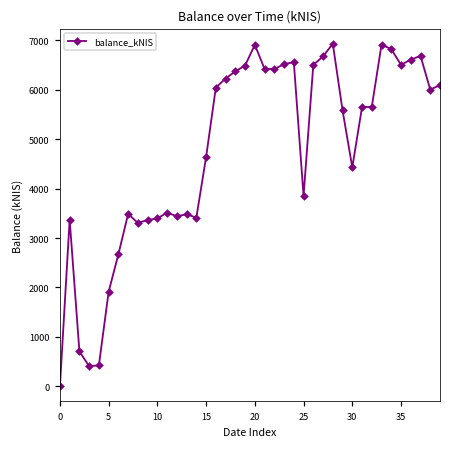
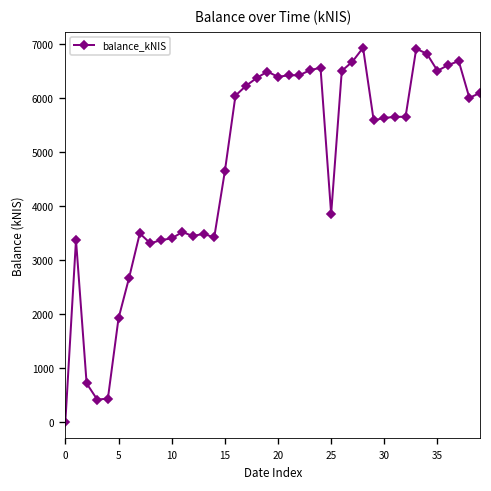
  {
    "0": 0,
    "5": 1900,
    "10": 3400,
    "15": 4600,
-   "20": 6900,
+   "20": 6400,
    "25": 3800,
-   "30": 4400,
+   "30": 5600,
    "35": 6500
  }
